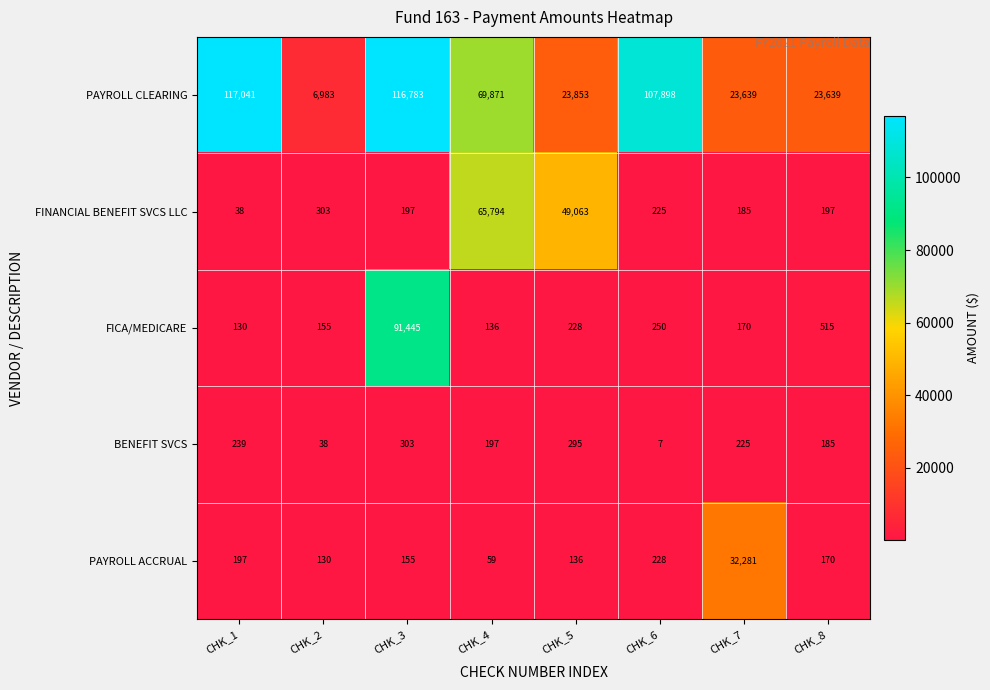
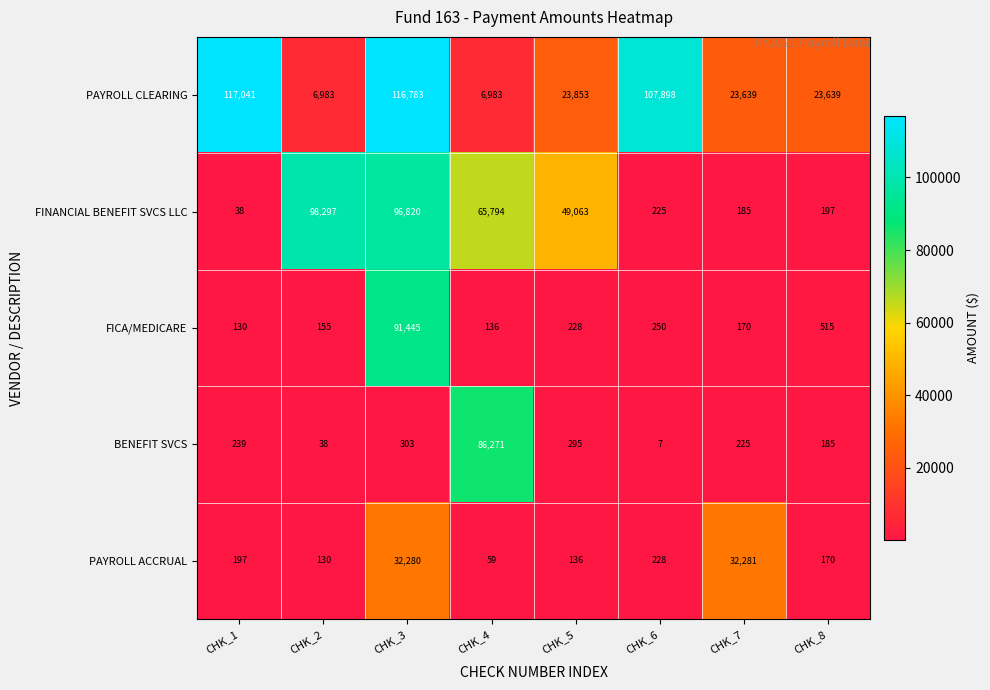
  {
    "PAYROLL CLEARING": {
      "CHK_1": "117,041",
      "CHK_2": "6,983",
      "CHK_3": "116,783",
-     "CHK_4": "69,871",
+     "CHK_4": "6,983",
      "CHK_5": "23,853",
      "CHK_6": "107,898",
      "CHK_7": "23,639"
    },
    "FINANCIAL BENEFIT SVCS LLC": {
      "CHK_1": "38",
-     "CHK_2": "303",
-     "CHK_3": "197",
+     "CHK_2": "98,297",
+     "CHK_3": "96,820",
      "CHK_4": "65,794",
      "CHK_5": "49,063",
      "CHK_6": "225",
      "CHK_7": "185",
      "CHK_8": "197"
    },
    "FICA/MEDICARE": {
      "CHK_1": "130",
      "CHK_2": "155",
      "CHK_3": "91,445",
      "CHK_4": "136",
      "CHK_5": "228",
      "CHK_6": "250",
      "CHK_7": "170",
      "CHK_8": "515"
    },
    "BENEFIT SVCS": {
      "CHK_1": "239",
      "CHK_2": "38",
      "CHK_3": "303",
-     "CHK_4": "197",
+     "CHK_4": "86,271",
      "CHK_5": "295",
      "CHK_6": "7",
      "CHK_7": "225",
      "CHK_8": "185"
    },
    "PAYROLL ACCRUAL": {
      "CHK_1": "197",
      "CHK_2": "130",
-     "CHK_3": "155",
+     "CHK_3": "32,280",
      "CHK_4": "59",
      "CHK_5": "136",
      "CHK_6": "228",
      "CHK_7": "32,281",
      "CHK_8": "170"
    }
  }
